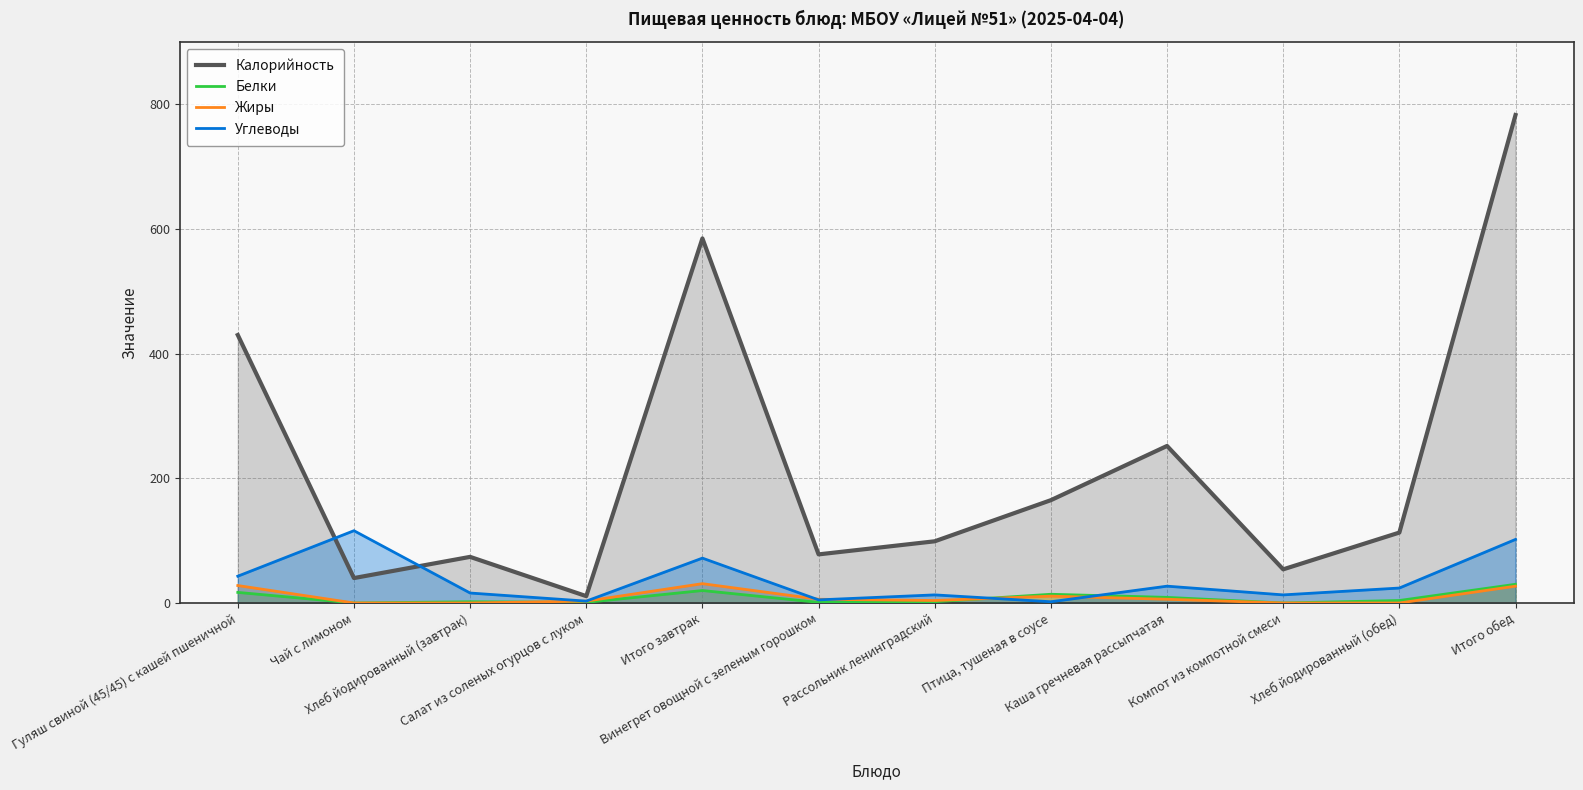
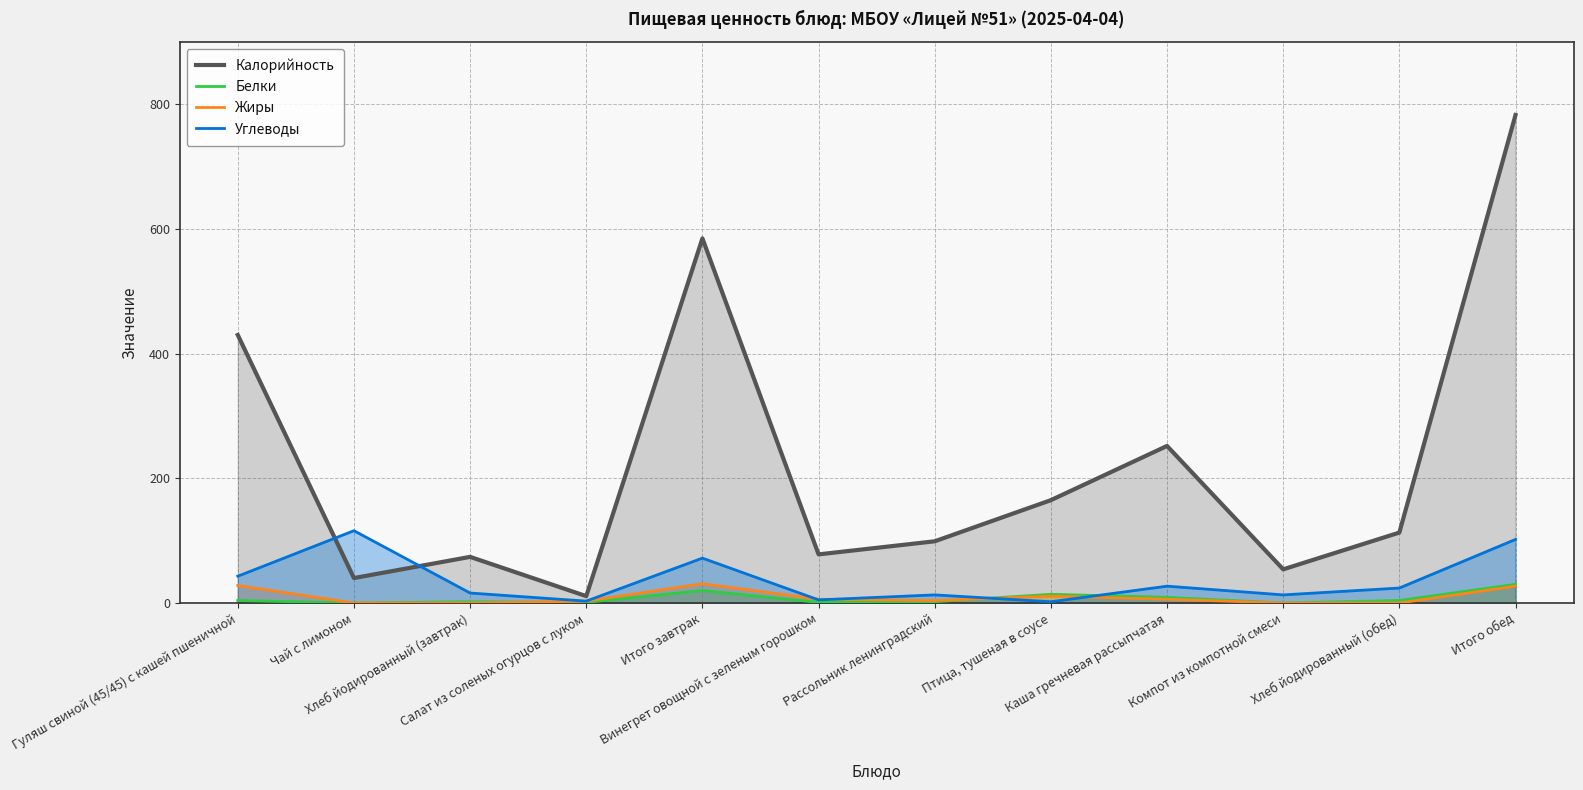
  {
    "Калорийность": {
      "Гуляш свиной (45/45) с кашей пшеничной": 430,
      "Чай с лимоном": 40,
      "Хлеб йодированный (завтрак)": 70,
      "Салат из соленых огурцов с луком": 10,
      "Итого завтрак": 590,
      "Винегрет овощной с зеленым горошком": 80,
      "Рассольник ленинградский": 100,
      "Птица, тушеная в соусе": 170,
      "Каша гречневая рассыпчатая": 250,
      "Компот из компотной смеси": 50,
      "Хлеб йодированный (обед)": 110,
      "Итого обед": 780
    },
    "Белки": {
-     "Гуляш свиной (45/45) с кашей пшеничной": 20,
+     "Гуляш свиной (45/45) с кашей пшеничной": 0,
      "Итого завтрак": 20
    },
    "Жиры": {
      "Гуляш свиной (45/45) с кашей пшеничной": 30,
      "Итого завтрак": 30
    },
    "Углеводы": {
      "Гуляш свиной (45/45) с кашей пшеничной": 40,
      "Чай с лимоном": 120,
      "Хлеб йодированный (завтрак)": 20,
      "Итого завтрак": 70,
      "Рассольник ленинградский": 10,
      "Птица, тушеная в соусе": 0,
      "Каша гречневая рассыпчатая": 30,
      "Компот из компотной смеси": 10,
      "Хлеб йодированный (обед)": 20,
      "Итого обед": 100
    }
  }
